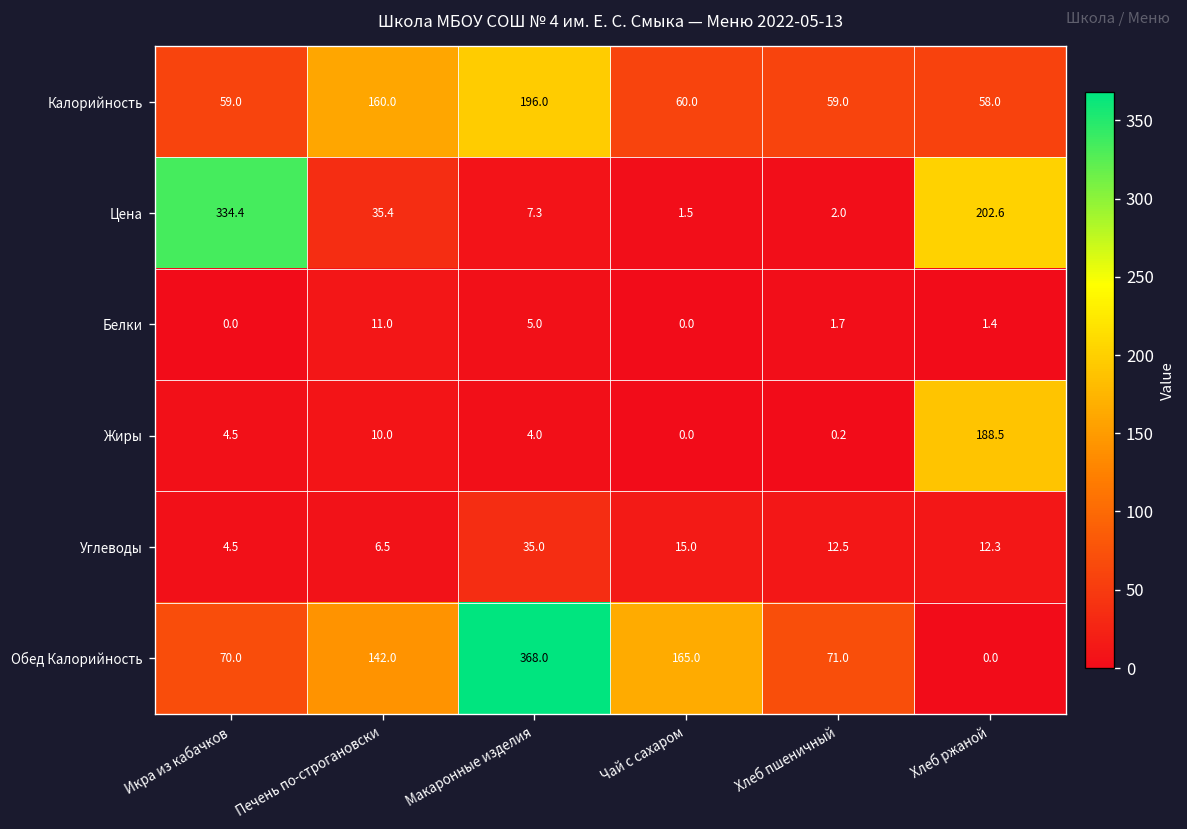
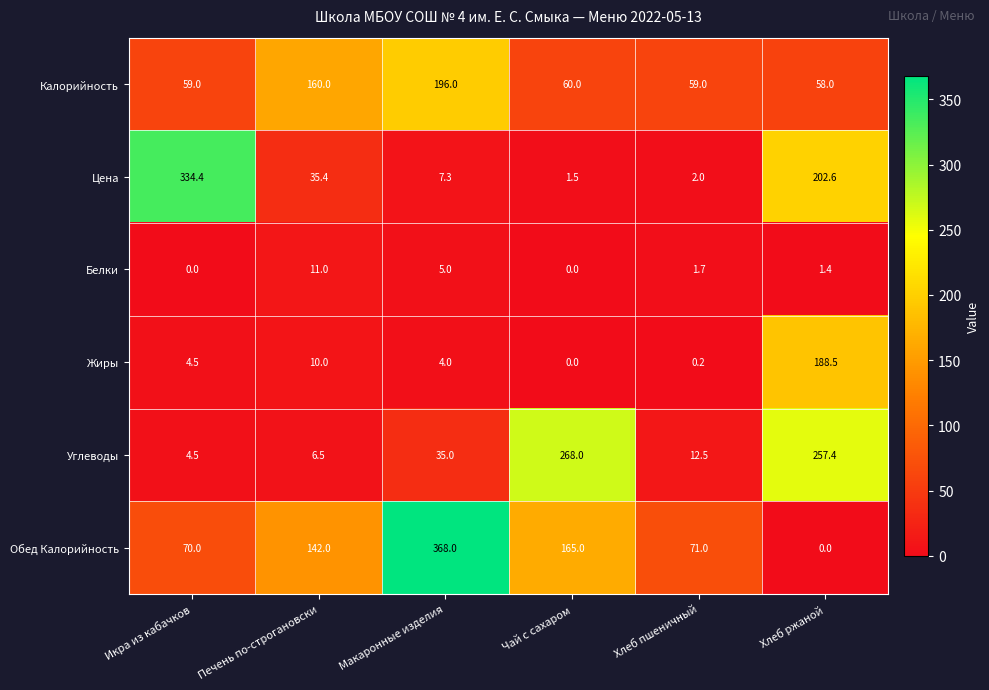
  {
    "Калорийность": {
      "Икра из кабачков": 59.0,
      "Печень по-строгановски": 160.0,
      "Макаронные изделия": 196.0,
      "Чай с сахаром": 60.0,
      "Хлеб пшеничный": 59.0,
      "Хлеб ржаной": 58.0
    },
    "Цена": {
      "Икра из кабачков": 334.4,
      "Печень по-строгановски": 35.4,
      "Макаронные изделия": 7.3,
      "Чай с сахаром": 1.5,
      "Хлеб пшеничный": 2.0,
      "Хлеб ржаной": 202.6
    },
    "Белки": {
      "Икра из кабачков": 0.0,
      "Печень по-строгановски": 11.0,
      "Макаронные изделия": 5.0,
      "Чай с сахаром": 0.0,
      "Хлеб пшеничный": 1.7,
      "Хлеб ржаной": 1.4
    },
    "Жиры": {
      "Икра из кабачков": 4.5,
      "Печень по-строгановски": 10.0,
      "Макаронные изделия": 4.0,
      "Чай с сахаром": 0.0,
      "Хлеб пшеничный": 0.2,
      "Хлеб ржаной": 188.5
    },
    "Углеводы": {
      "Икра из кабачков": 4.5,
      "Печень по-строгановски": 6.5,
      "Макаронные изделия": 35.0,
-     "Чай с сахаром": 15.0,
+     "Чай с сахаром": 268.0,
      "Хлеб пшеничный": 12.5,
-     "Хлеб ржаной": 12.3
+     "Хлеб ржаной": 257.4
    },
    "Обед Калорийность": {
      "Икра из кабачков": 70.0,
      "Печень по-строгановски": 142.0,
      "Макаронные изделия": 368.0,
      "Чай с сахаром": 165.0,
      "Хлеб пшеничный": 71.0,
      "Хлеб ржаной": 0.0
    }
  }
